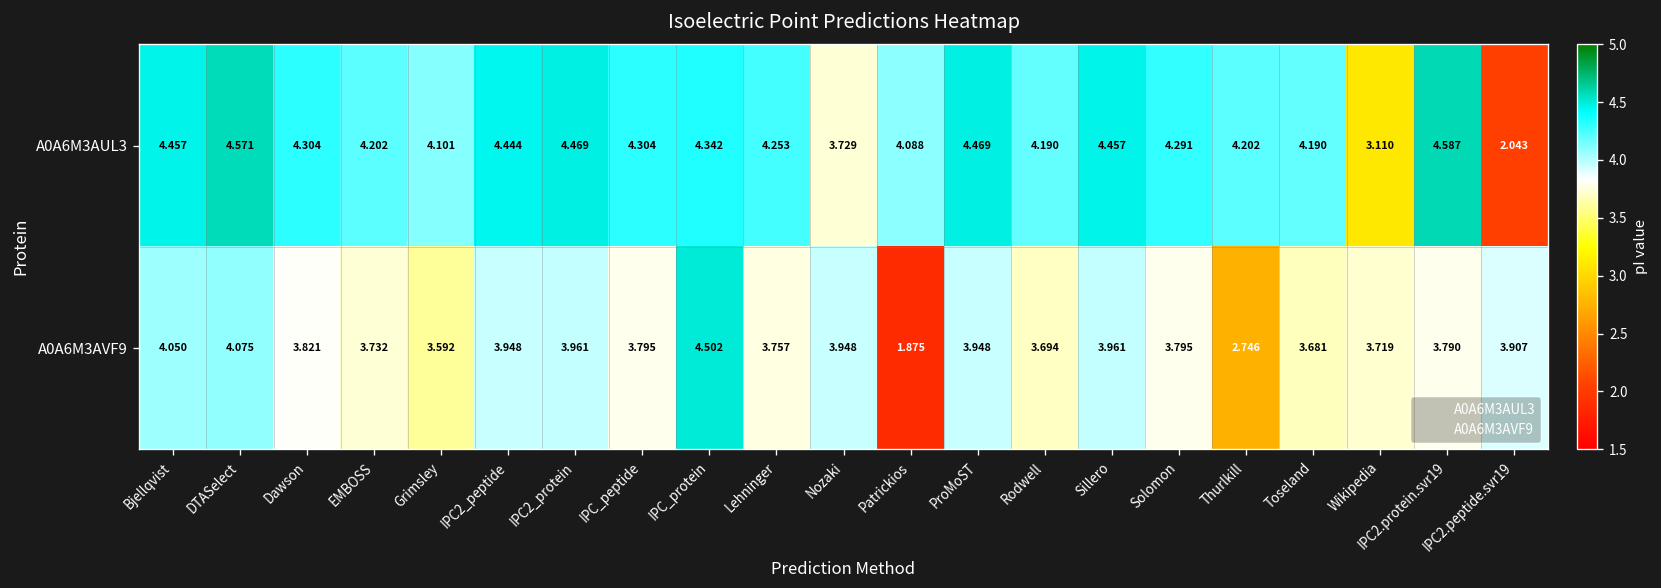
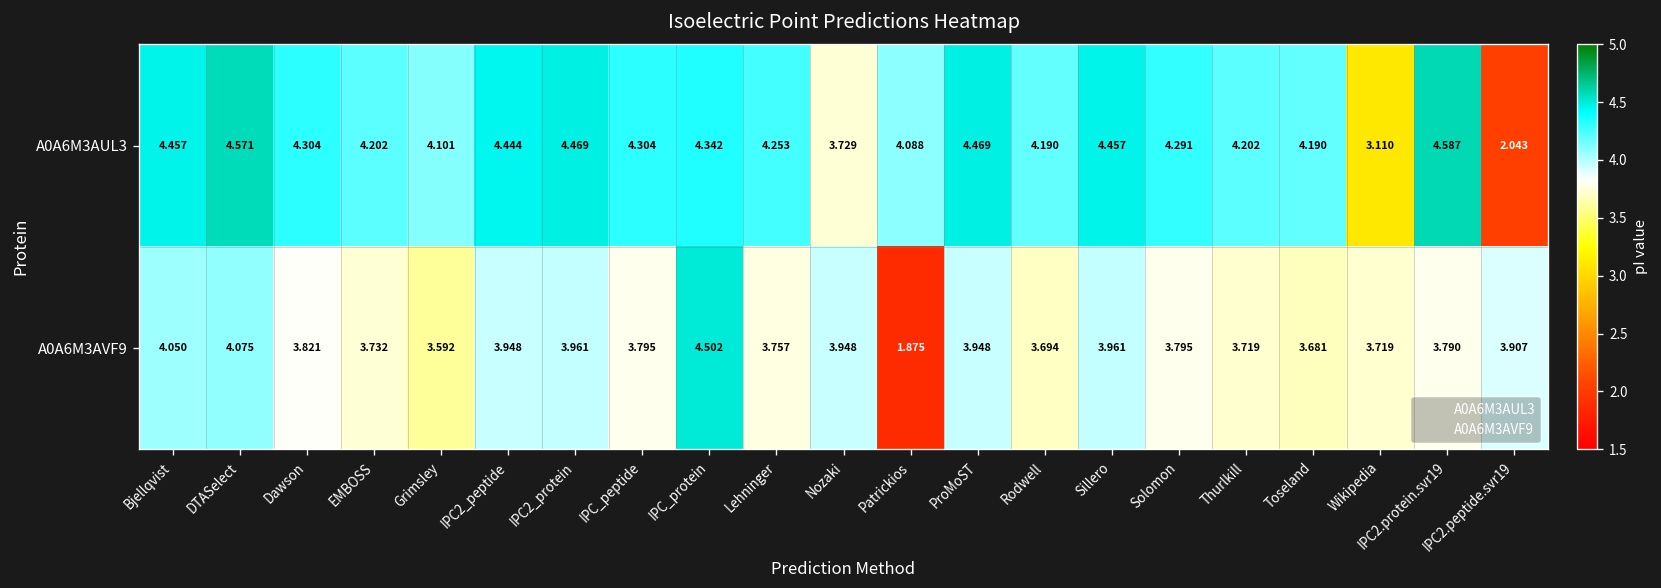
  {
    "A0A6M3AUL3": {
      "Bjellqvist": 4.457,
      "DTASelect": 4.571,
      "Dawson": 4.304,
      "EMBOSS": 4.202,
      "Grimsley": 4.101,
      "IPC2_peptide": 4.444,
      "IPC2_protein": 4.469,
      "IPC_peptide": 4.304,
      "IPC_protein": 4.342,
      "Lehninger": 4.253,
      "Nozaki": 3.729,
      "Patrickios": 4.088,
      "ProMoST": 4.469,
      "Rodwell": 4.190,
      "Sillero": 4.457,
      "Solomon": 4.291,
      "Thurlkill": 4.202,
      "Toseland": 4.190,
      "Wikipedia": 3.110,
      "IPC2.protein.svr19": 4.587,
      "IPC2.peptide.svr19": 2.043
    },
    "A0A6M3AVF9": {
      "Bjellqvist": 4.050,
      "DTASelect": 4.075,
      "Dawson": 3.821,
      "EMBOSS": 3.732,
      "Grimsley": 3.592,
      "IPC2_peptide": 3.948,
      "IPC2_protein": 3.961,
      "IPC_peptide": 3.795,
      "IPC_protein": 4.502,
      "Lehninger": 3.757,
      "Nozaki": 3.948,
      "Patrickios": 1.875,
      "ProMoST": 3.948,
      "Rodwell": 3.694,
      "Sillero": 3.961,
      "Solomon": 3.795,
-     "Thurlkill": 2.746,
+     "Thurlkill": 3.719,
      "Toseland": 3.681,
      "Wikipedia": 3.719,
      "IPC2.protein.svr19": 3.790,
      "IPC2.peptide.svr19": 3.907
    }
  }
